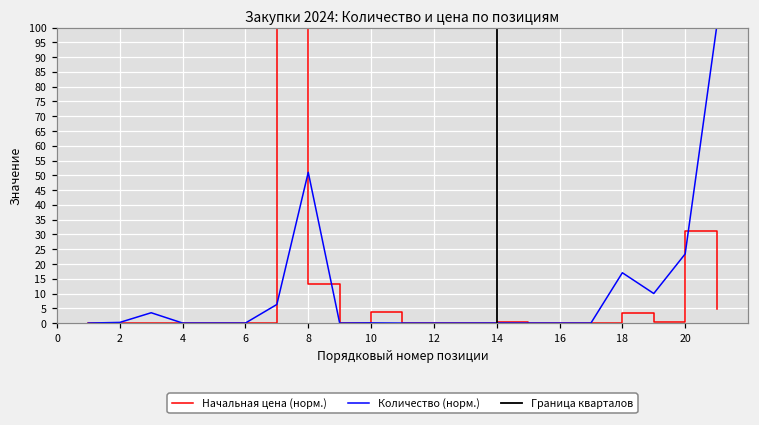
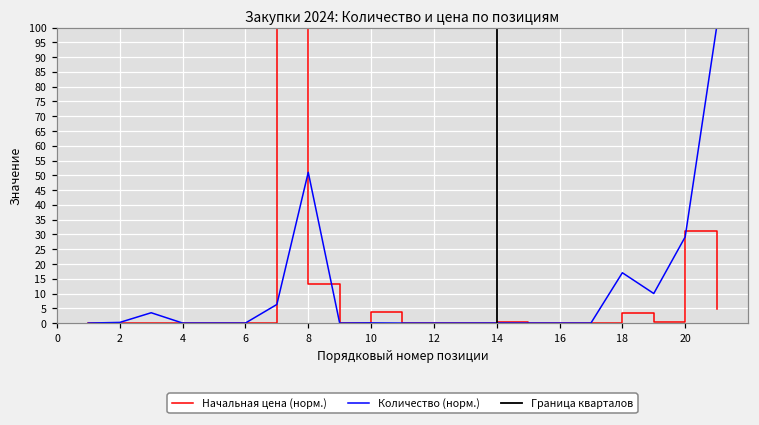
  {
    "Начальная цена (норм.)": {
      "8": 13,
      "10": 4,
      "18": 4,
      "20": 31
    },
    "Количество (норм.)": {
      "8": 51,
      "10": 0,
      "18": 17,
-     "20": 23
+     "20": 29
    }
  }
